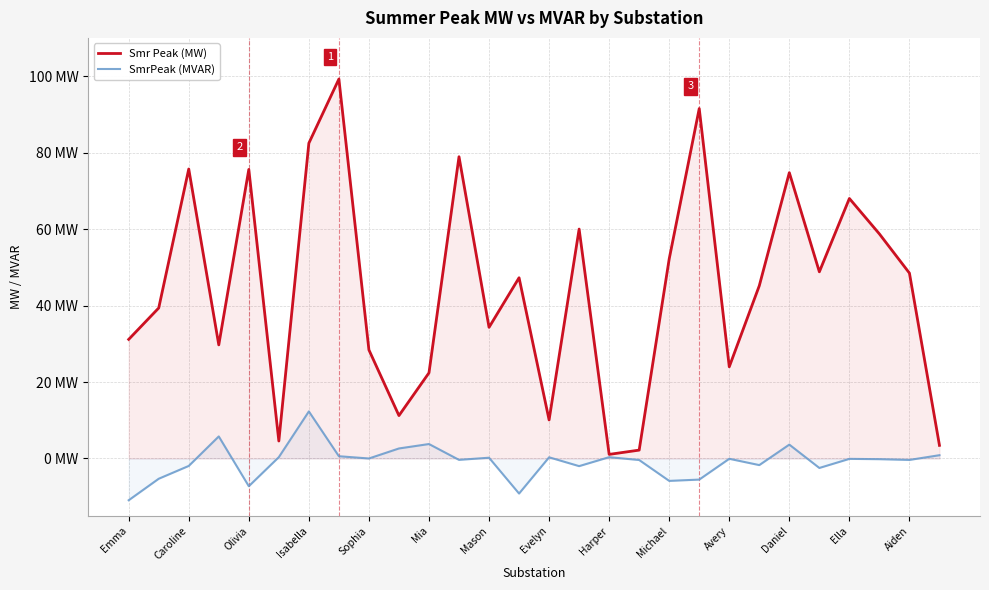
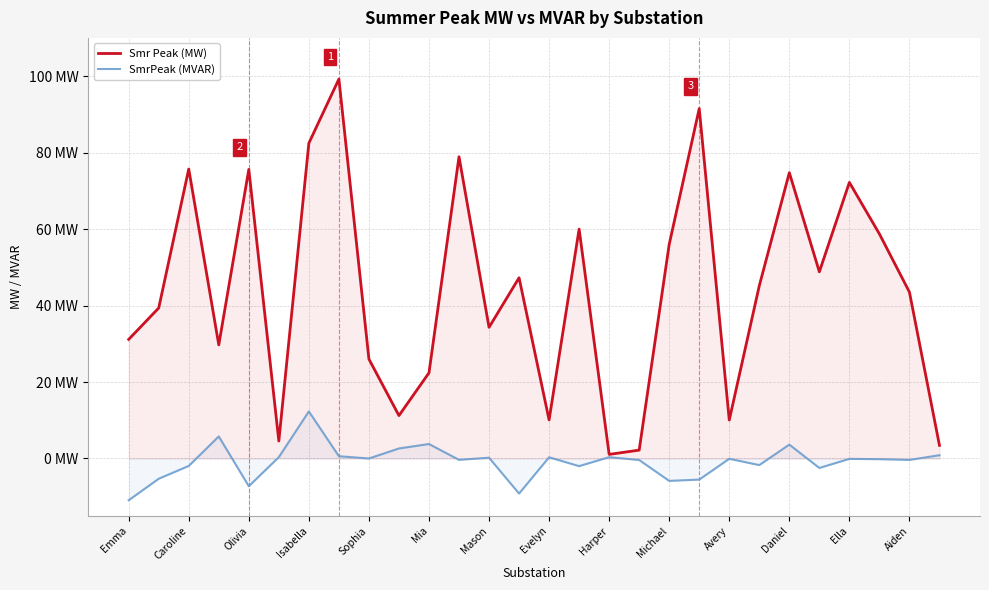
  {
    "Smr Peak (MW)": {
      "Emma": "31 MW",
      "Caroline": "76 MW",
      "Isabella": "82 MW",
-     "Sophia": "28 MW",
+     "Sophia": "26 MW",
      "Mia": "22 MW",
      "Mason": "34 MW",
      "Evelyn": "10 MW",
      "Harper": "1 MW",
-     "Michael": "52 MW",
-     "Avery": "24 MW",
+     "Michael": "56 MW",
+     "Avery": "10 MW",
      "Daniel": "75 MW",
-     "Ella": "68 MW",
-     "Aiden": "48 MW"
+     "Ella": "72 MW",
+     "Aiden": "44 MW"
    }
  }
